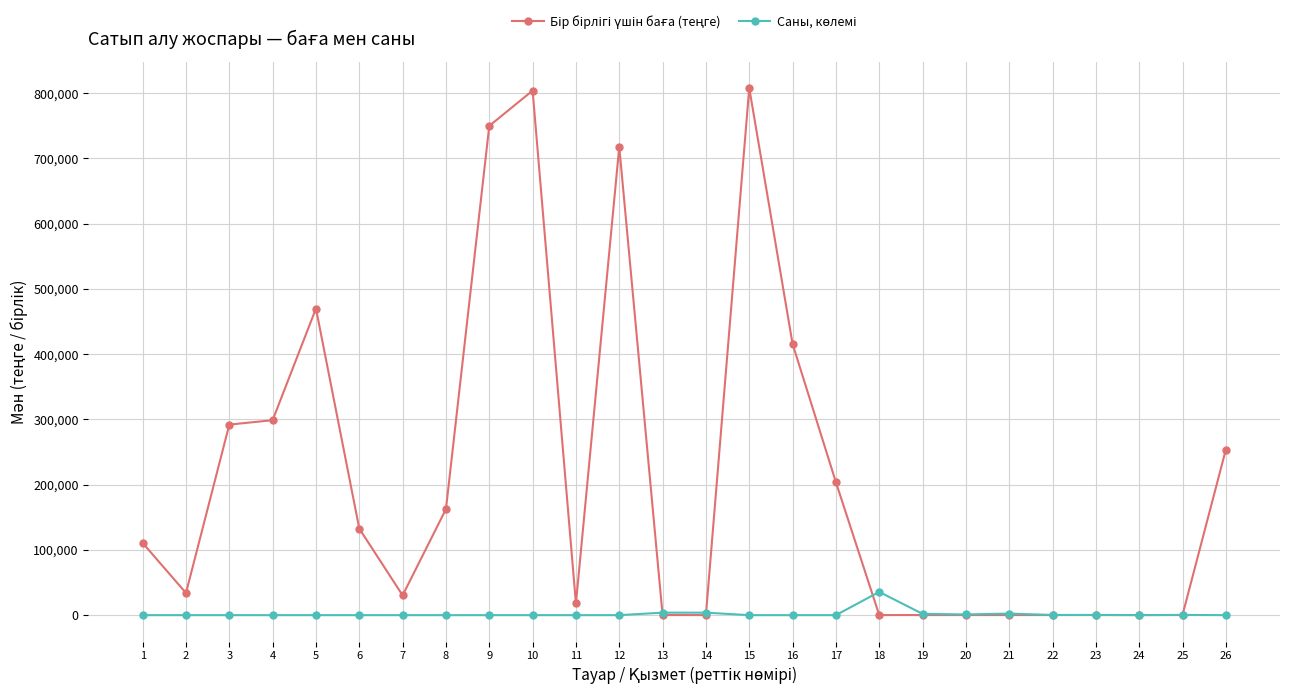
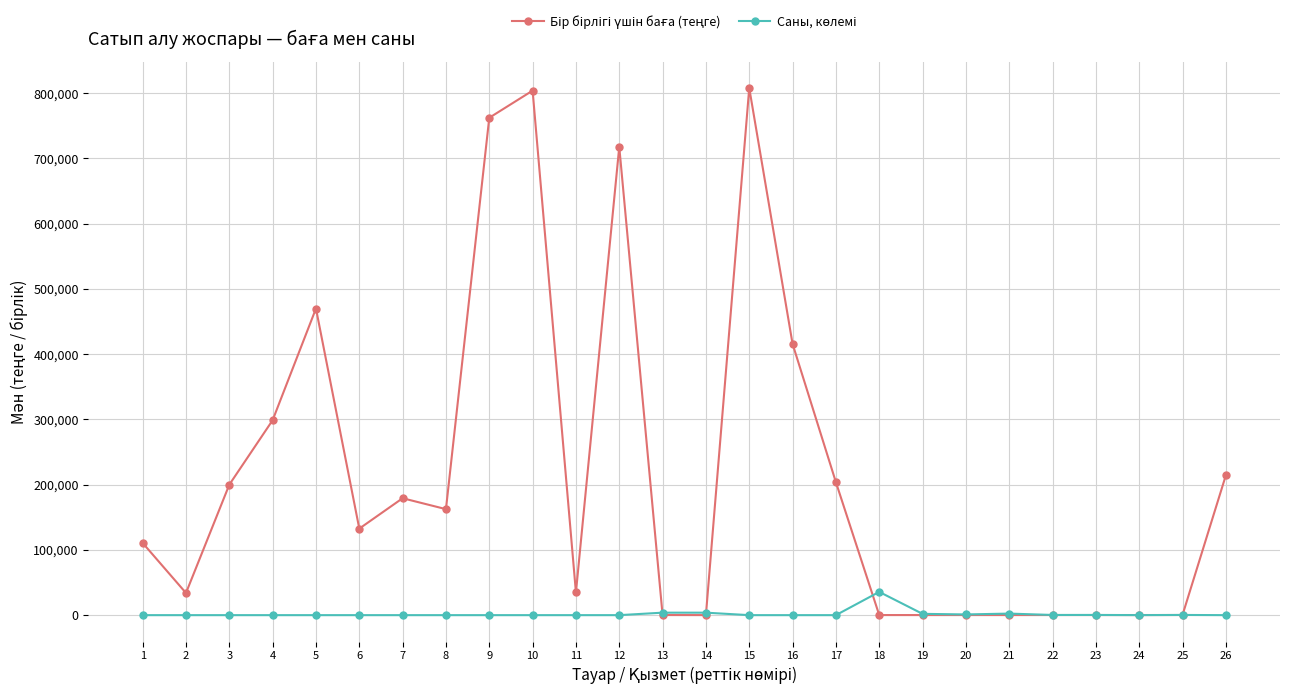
  {
    "Бір бірлігі үшін баға (теңге)": {
      "1": "110,000",
      "2": "30,000",
-     "3": "290,000",
+     "3": "200,000",
      "4": "300,000",
      "5": "470,000",
      "6": "130,000",
-     "7": "30,000",
+     "7": "180,000",
      "8": "160,000",
-     "9": "750,000",
+     "9": "760,000",
      "10": "800,000",
-     "11": "20,000",
+     "11": "30,000",
      "12": "720,000",
      "15": "810,000",
      "16": "420,000",
      "17": "200,000",
      "18": "0",
-     "26": "250,000"
+     "26": "210,000"
    },
    "Саны, көлемі": {
      "1": "0",
      "2": "0",
      "3": "0",
      "4": "0",
      "5": "0",
      "6": "0",
      "7": "0",
      "8": "0",
      "9": "0",
      "10": "0",
      "11": "0",
      "12": "0",
      "15": "0",
      "16": "0",
      "17": "0",
      "18": "40,000",
      "26": "0"
    }
  }
